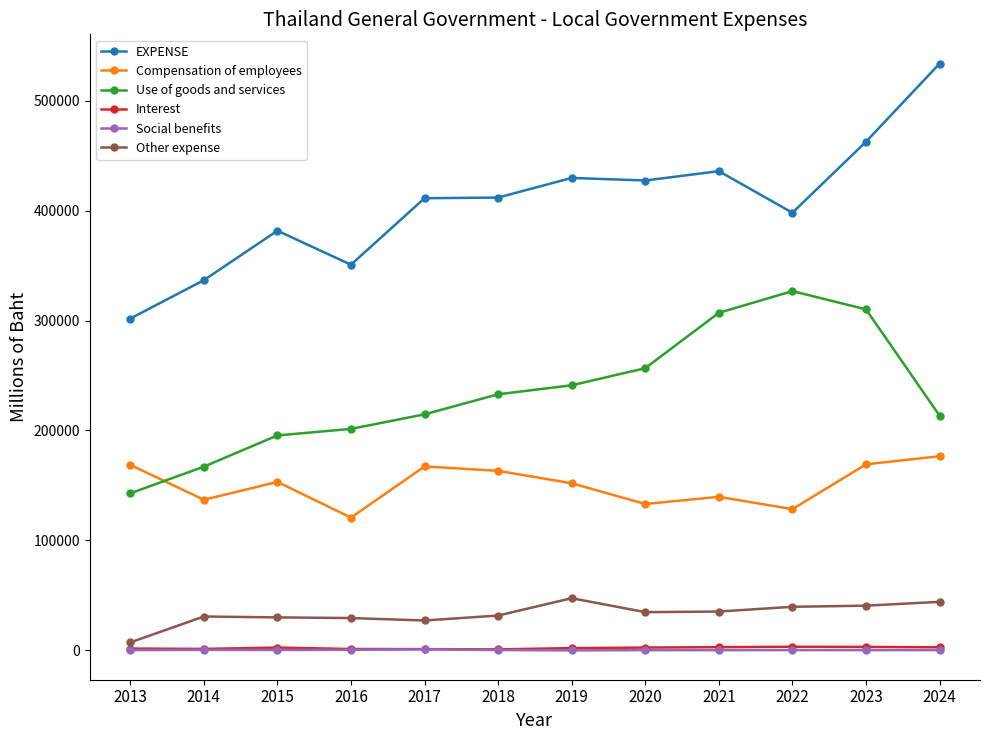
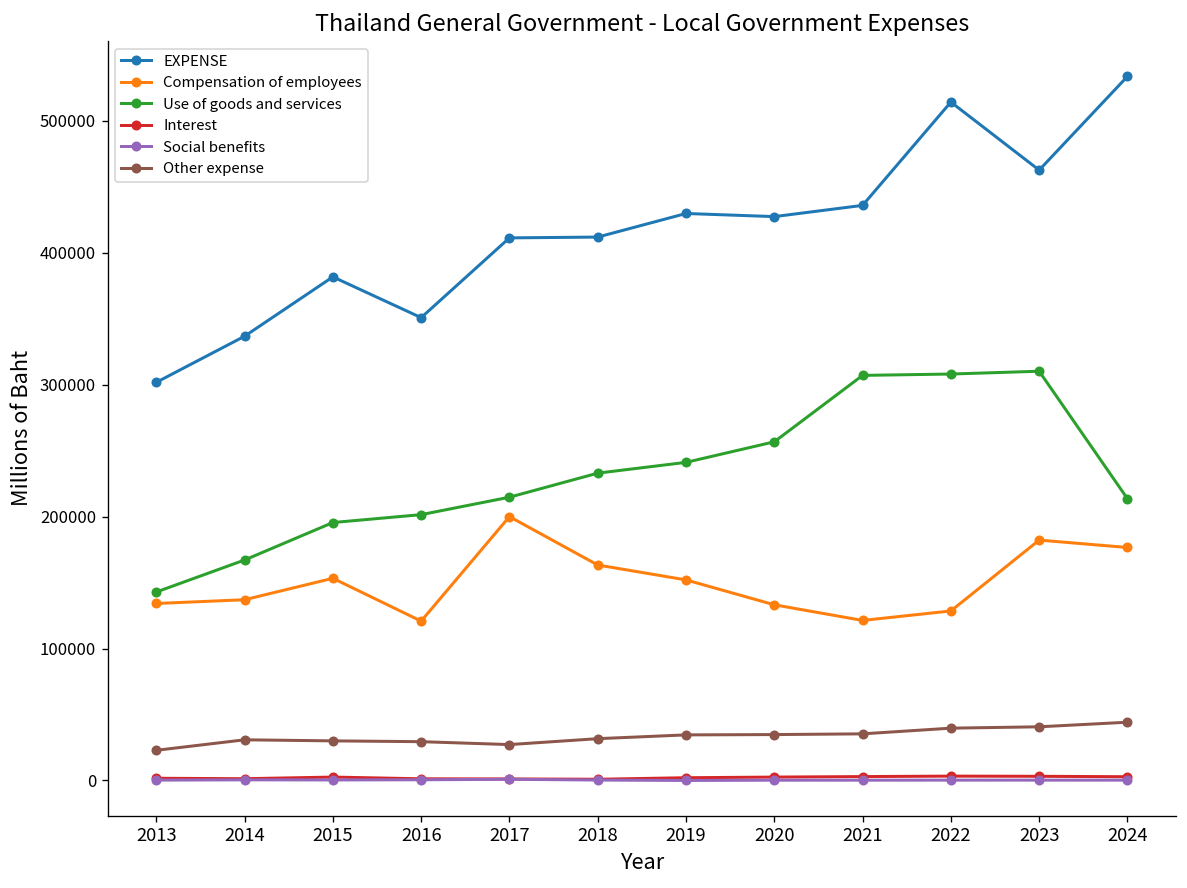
  {
    "EXPENSE": {
      "2013": 302000,
      "2014": 337000,
      "2015": 382000,
      "2016": 351000,
      "2017": 411000,
      "2018": 412000,
      "2019": 430000,
      "2020": 427000,
      "2021": 436000,
-     "2022": 398000,
+     "2022": 514000,
      "2023": 463000,
      "2024": 534000
    },
    "Compensation of employees": {
-     "2013": 169000,
+     "2013": 134000,
      "2014": 137000,
      "2015": 153000,
      "2016": 121000,
-     "2017": 167000,
+     "2017": 200000,
      "2018": 163000,
      "2019": 152000,
      "2020": 133000,
-     "2021": 140000,
+     "2021": 121000,
      "2022": 128000,
-     "2023": 169000,
+     "2023": 182000,
      "2024": 177000
    },
    "Use of goods and services": {
      "2013": 143000,
      "2014": 167000,
      "2015": 195000,
      "2016": 201000,
      "2017": 215000,
      "2018": 233000,
      "2019": 241000,
      "2020": 257000,
      "2021": 307000,
-     "2022": 327000,
+     "2022": 308000,
      "2023": 310000,
      "2024": 214000
    },
    "Interest": {
      "2020": 3000,
      "2021": 3000,
      "2022": 3000,
      "2023": 3000,
      "2024": 3000
    },
    "Social benefits": {
      "2020": 0,
      "2021": 0,
      "2022": 0,
      "2023": 0,
      "2024": 0
    },
    "Other expense": {
-     "2013": 7000,
+     "2013": 23000,
      "2014": 31000,
      "2015": 30000,
      "2016": 29000,
      "2017": 27000,
      "2018": 32000,
-     "2019": 47000,
+     "2019": 35000,
      "2020": 35000,
      "2021": 35000,
      "2022": 40000,
      "2023": 41000,
      "2024": 44000
    }
  }
